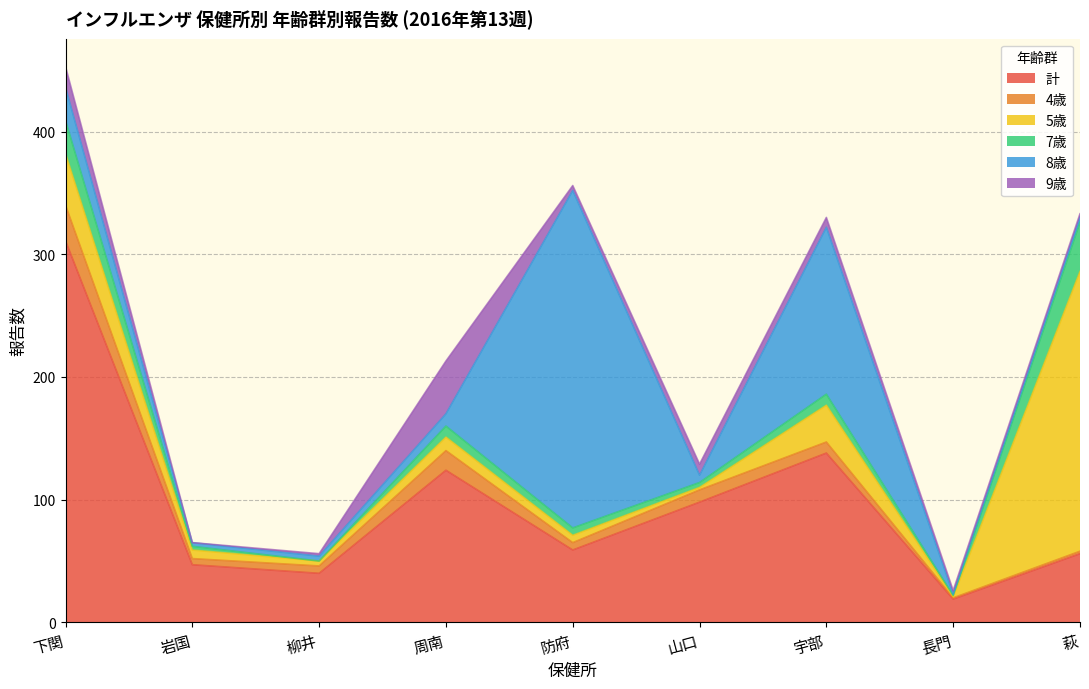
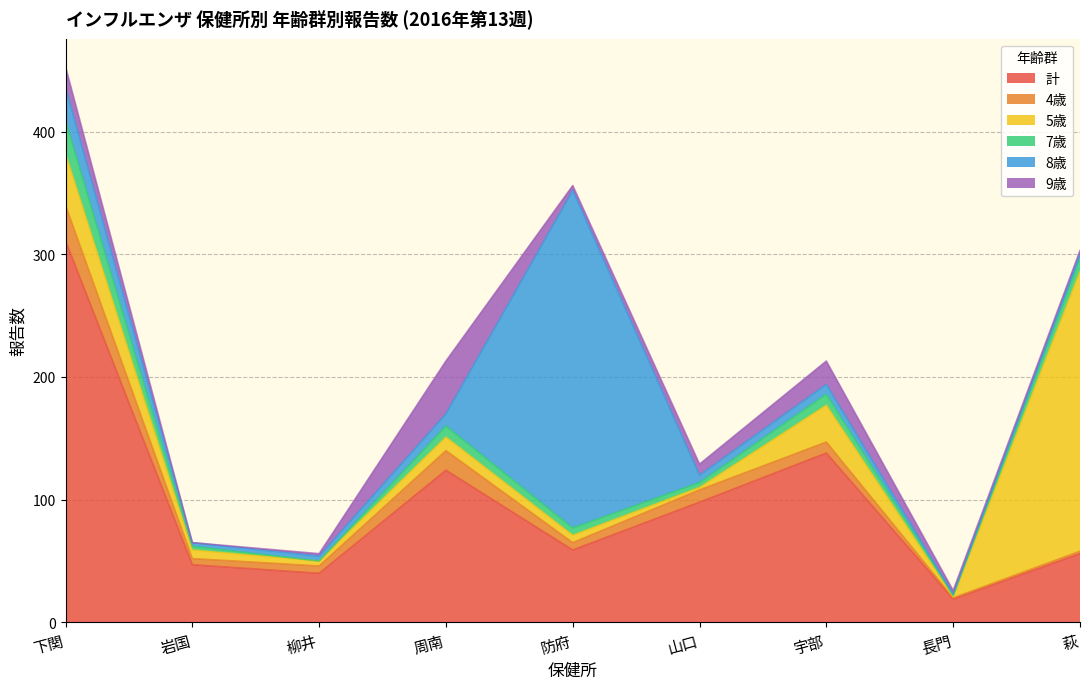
  {
    "5歳": {
      "下関": 42,
      "岩国": 7,
      "周南": 11,
      "防府": 6,
      "宇部": 30,
      "萩": 228
    },
    "7歳": {
      "下関": 27,
      "岩国": 3,
      "周南": 9,
      "防府": 6,
      "山口": 4,
      "宇部": 9,
-     "萩": 40
+     "萩": 10
    },
    "8歳": {
      "下関": 27,
      "周南": 10,
      "防府": 275,
      "山口": 6,
-     "宇部": 136,
+     "宇部": 8,
      "萩": 4
    },
    "9歳": {
      "下関": 17,
      "周南": 43,
      "防府": 4,
      "山口": 9,
-     "宇部": 8,
+     "宇部": 19,
      "長門": 3,
      "萩": 3
    }
  }
